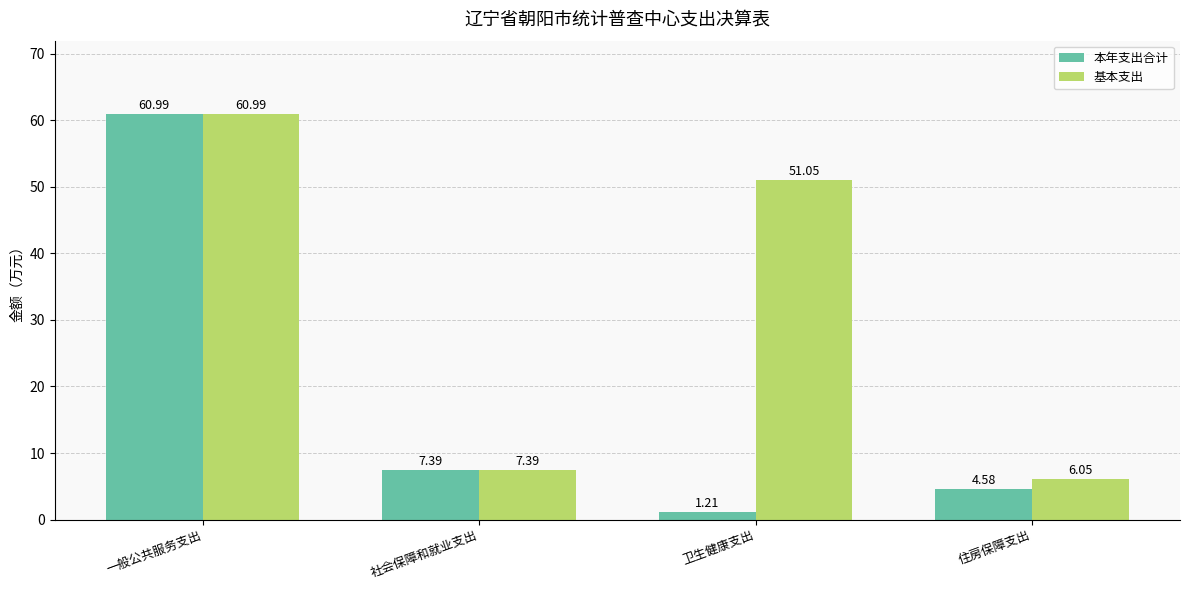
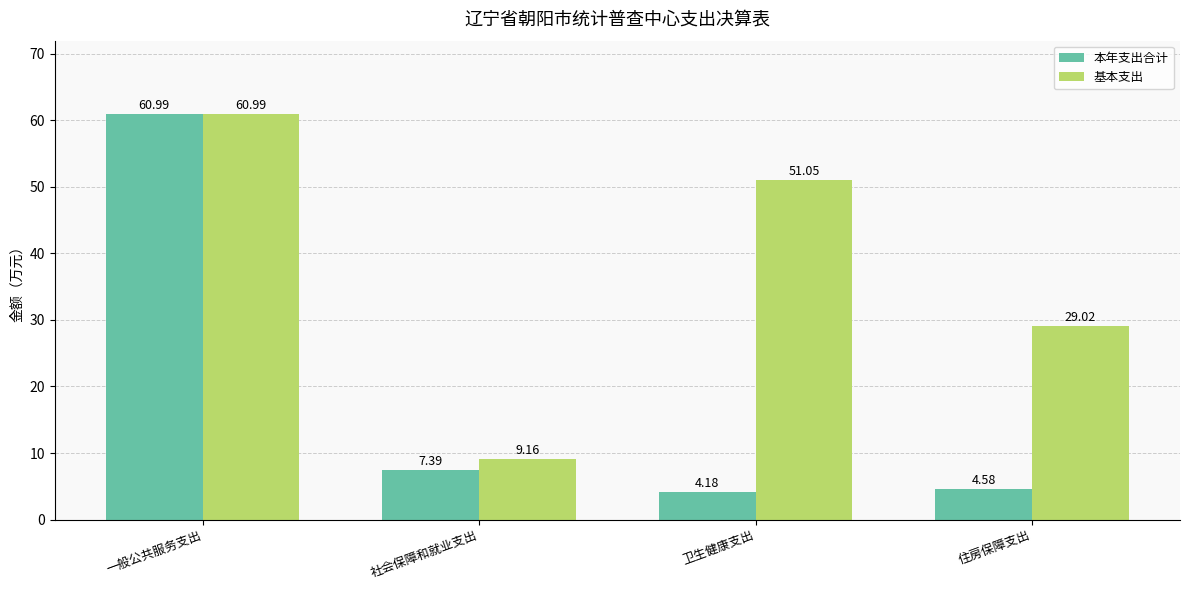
  {
    "本年支出合计": {
      "一般公共服务支出": 60.99,
      "社会保障和就业支出": 7.39,
-     "卫生健康支出": 1.21,
+     "卫生健康支出": 4.18,
      "住房保障支出": 4.58
    },
    "基本支出": {
      "一般公共服务支出": 60.99,
-     "社会保障和就业支出": 7.39,
+     "社会保障和就业支出": 9.16,
      "卫生健康支出": 51.05,
-     "住房保障支出": 6.05
+     "住房保障支出": 29.02
    }
  }
